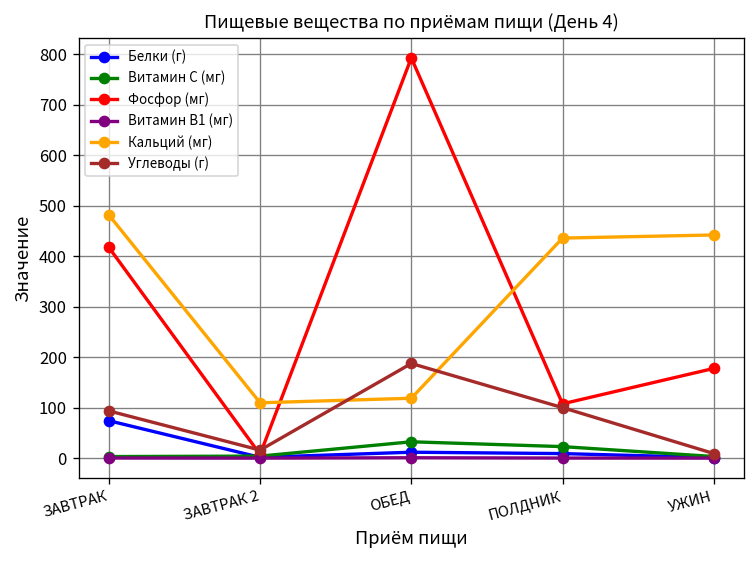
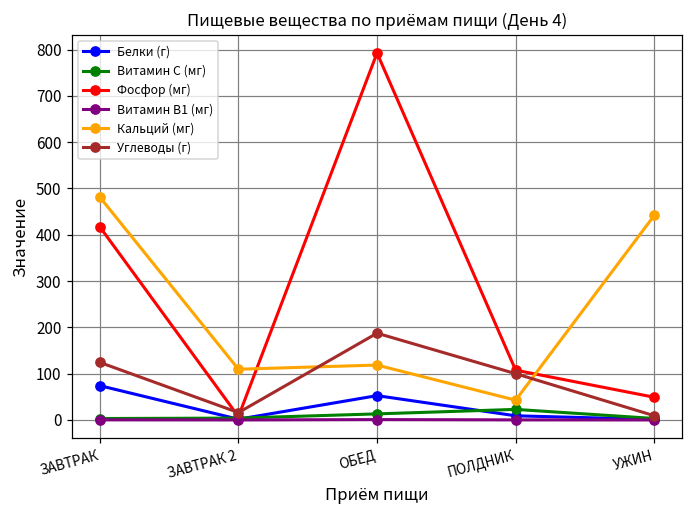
  {
    "Белки (г)": {
      "ЗАВТРАК": 70,
-     "ОБЕД": 10,
+     "ОБЕД": 50,
      "ПОЛДНИК": 10
    },
    "Витамин C (мг)": {
-     "ОБЕД": 30,
+     "ОБЕД": 10,
      "ПОЛДНИК": 20
    },
    "Фосфор (мг)": {
      "ЗАВТРАК": 420,
      "ОБЕД": 790,
      "ПОЛДНИК": 110,
-     "УЖИН": 180
+     "УЖИН": 50
    },
    "Витамин B1 (мг)": {
      "ОБЕД": 0,
      "ПОЛДНИК": 0
    },
    "Кальций (мг)": {
      "ЗАВТРАК": 480,
      "ЗАВТРАК 2": 110,
      "ОБЕД": 120,
-     "ПОЛДНИК": 440,
+     "ПОЛДНИК": 40,
      "УЖИН": 440
    },
    "Углеводы (г)": {
-     "ЗАВТРАК": 90,
+     "ЗАВТРАК": 120,
      "ЗАВТРАК 2": 20,
      "ОБЕД": 190,
      "ПОЛДНИК": 100
    }
  }
